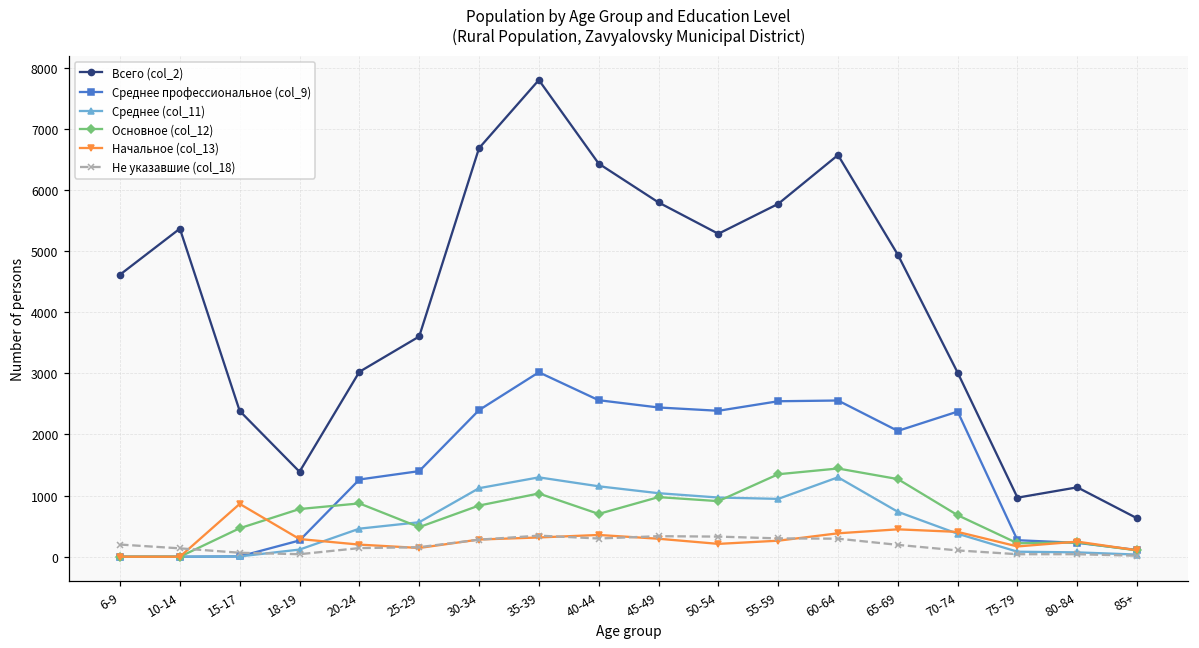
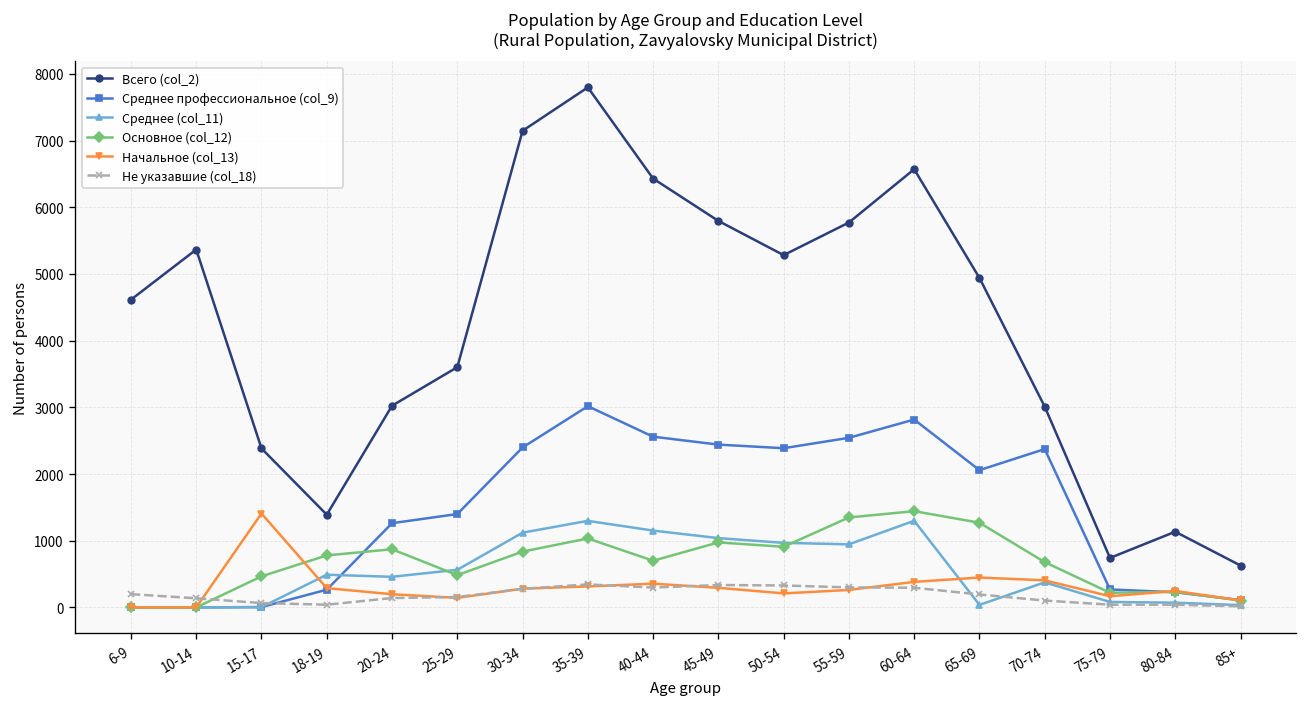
  {
    "Всего (col_2)": {
      "6-9": 4600,
      "10-14": 5400,
      "15-17": 2400,
      "18-19": 1400,
      "20-24": 3000,
      "25-29": 3600,
-     "30-34": 6700,
+     "30-34": 7100,
      "35-39": 7800,
      "40-44": 6400,
      "45-49": 5800,
      "50-54": 5300,
      "55-59": 5800,
      "60-64": 6600,
      "65-69": 4900,
      "70-74": 3000,
-     "75-79": 1000,
+     "75-79": 700,
      "80-84": 1100,
      "85+": 600
    },
    "Среднее профессиональное (col_9)": {
      "20-24": 1300,
      "25-29": 1400,
      "30-34": 2400,
      "35-39": 3000,
      "40-44": 2600,
      "45-49": 2400,
      "50-54": 2400,
      "55-59": 2500,
-     "60-64": 2600,
+     "60-64": 2800,
      "65-69": 2100,
      "70-74": 2400,
      "75-79": 300
    },
    "Среднее (col_11)": {
-     "18-19": 100,
+     "18-19": 500,
      "20-24": 500,
      "25-29": 600,
      "30-34": 1100,
      "35-39": 1300,
      "40-44": 1200,
      "45-49": 1000,
      "50-54": 1000,
      "55-59": 900,
      "60-64": 1300,
-     "65-69": 700
+     "65-69": 0
    },
    "Основное (col_12)": {
      "15-17": 500,
      "18-19": 800,
      "20-24": 900,
      "25-29": 500,
      "30-34": 800,
      "35-39": 1000,
      "40-44": 700,
      "45-49": 1000,
      "50-54": 900,
      "55-59": 1300,
      "60-64": 1400,
      "65-69": 1300,
      "70-74": 700,
      "75-79": 200
    },
    "Начальное (col_13)": {
-     "15-17": 900,
+     "15-17": 1400,
      "20-24": 200,
      "40-44": 400,
      "50-54": 200,
      "60-64": 400,
      "65-69": 400,
      "75-79": 200
    },
    "Не указавшие (col_18)": {
      "6-9": 200,
      "10-14": 100,
      "15-17": 100,
      "18-19": 0,
      "20-24": 100,
      "40-44": 300,
      "50-54": 300,
      "60-64": 300,
      "65-69": 200,
      "70-74": 100
    }
  }
